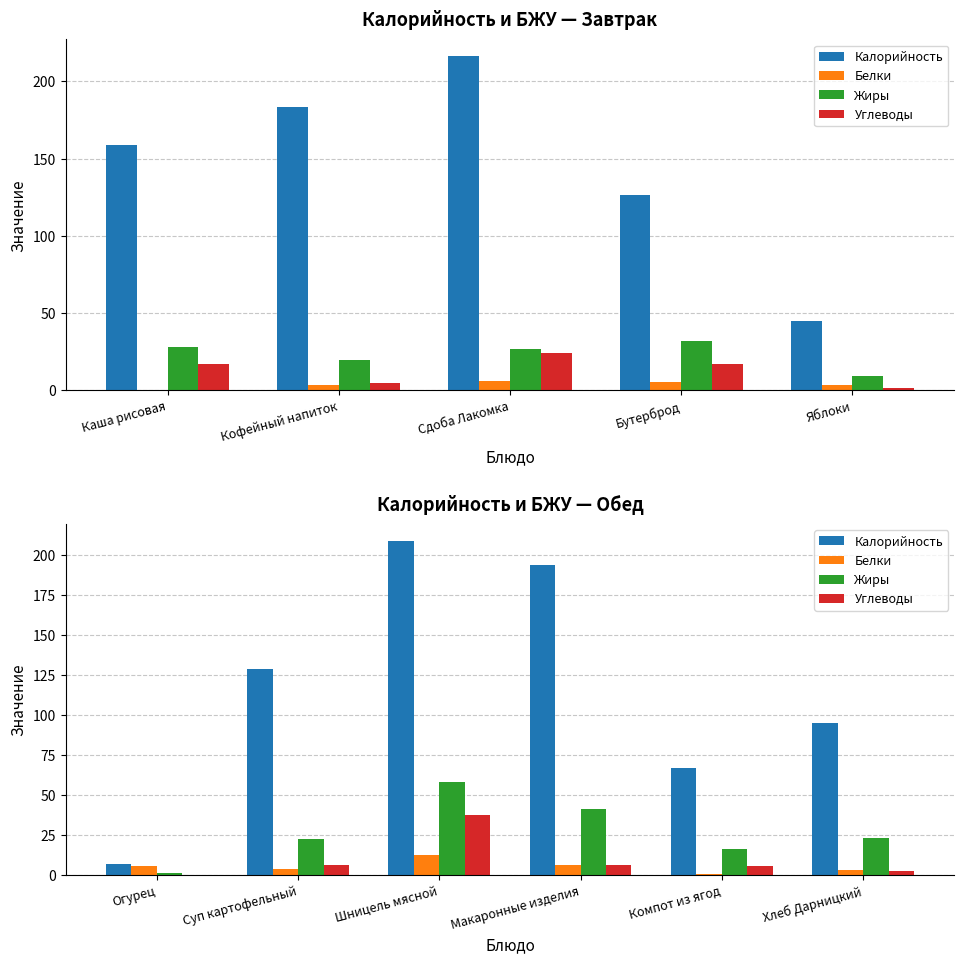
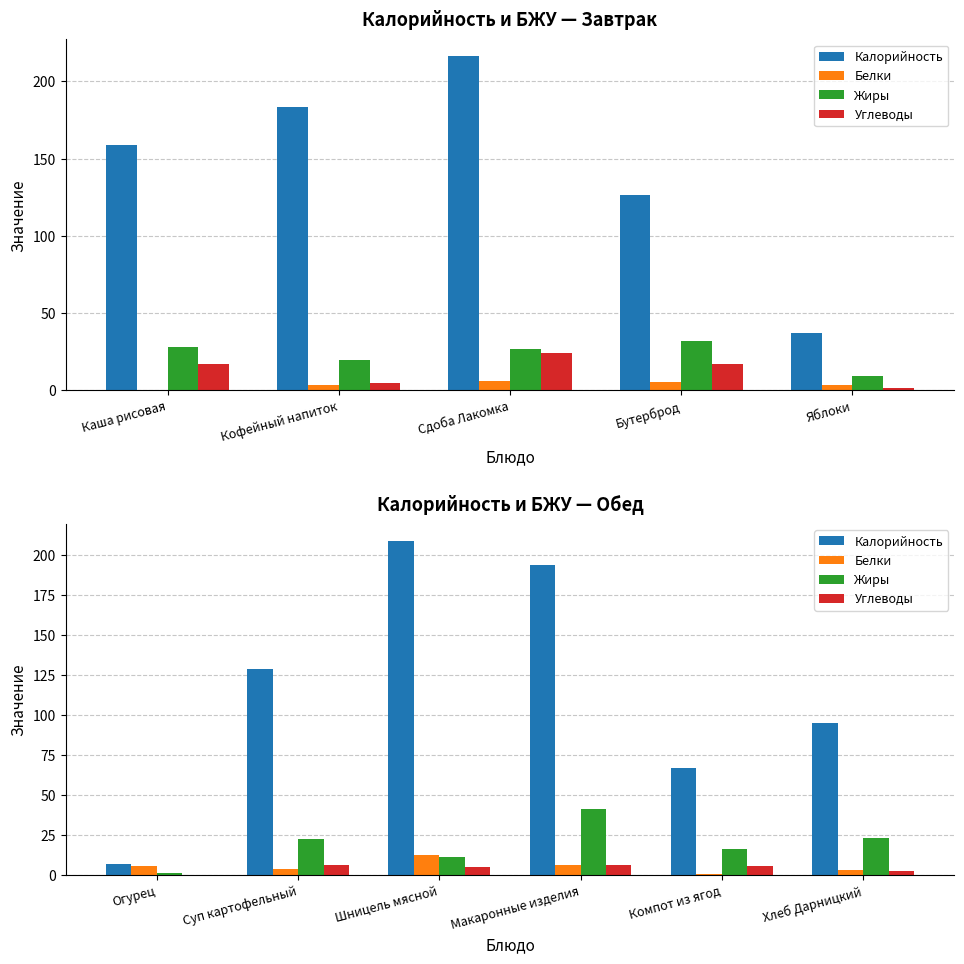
  {
    "Калорийность и БЖУ — Завтрак": {
      "Калорийность": {
        "Каша рисовая": 159,
        "Кофейный напиток": 183,
        "Сдоба Лакомка": 216,
        "Бутерброд": 127,
-       "Яблоки": 45
+       "Яблоки": 37
      },
      "Белки": {
        "Кофейный напиток": 4,
        "Сдоба Лакомка": 6,
        "Бутерброд": 5,
        "Яблоки": 4
      },
      "Жиры": {
        "Каша рисовая": 28,
        "Кофейный напиток": 20,
        "Сдоба Лакомка": 27,
        "Бутерброд": 32,
        "Яблоки": 9
      },
      "Углеводы": {
        "Каша рисовая": 17,
        "Кофейный напиток": 5,
        "Сдоба Лакомка": 24,
        "Бутерброд": 17,
        "Яблоки": 2
      }
    },
    "Калорийность и БЖУ — Обед": {
      "Калорийность": {
        "Огурец": 7,
        "Суп картофельный": 129,
        "Шницель мясной": 209,
        "Макаронные изделия": 193,
        "Компот из ягод": 67,
        "Хлеб Дарницкий": 95
      },
      "Белки": {
        "Огурец": 6,
        "Суп картофельный": 4,
        "Шницель мясной": 13,
        "Макаронные изделия": 6,
        "Хлеб Дарницкий": 3
      },
      "Жиры": {
        "Суп картофельный": 22,
-       "Шницель мясной": 58,
+       "Шницель мясной": 12,
        "Макаронные изделия": 41,
        "Компот из ягод": 16,
        "Хлеб Дарницкий": 23
      },
      "Углеводы": {
        "Суп картофельный": 6,
-       "Шницель мясной": 38,
+       "Шницель мясной": 5,
        "Макаронные изделия": 6,
        "Компот из ягод": 6,
        "Хлеб Дарницкий": 3
      }
    }
  }
